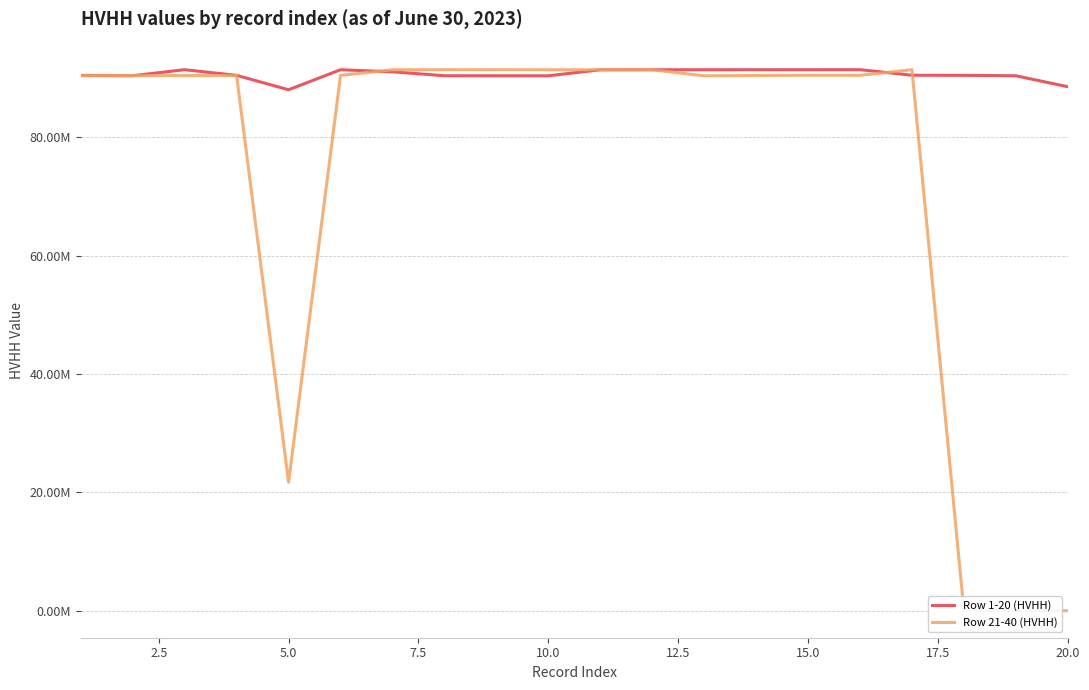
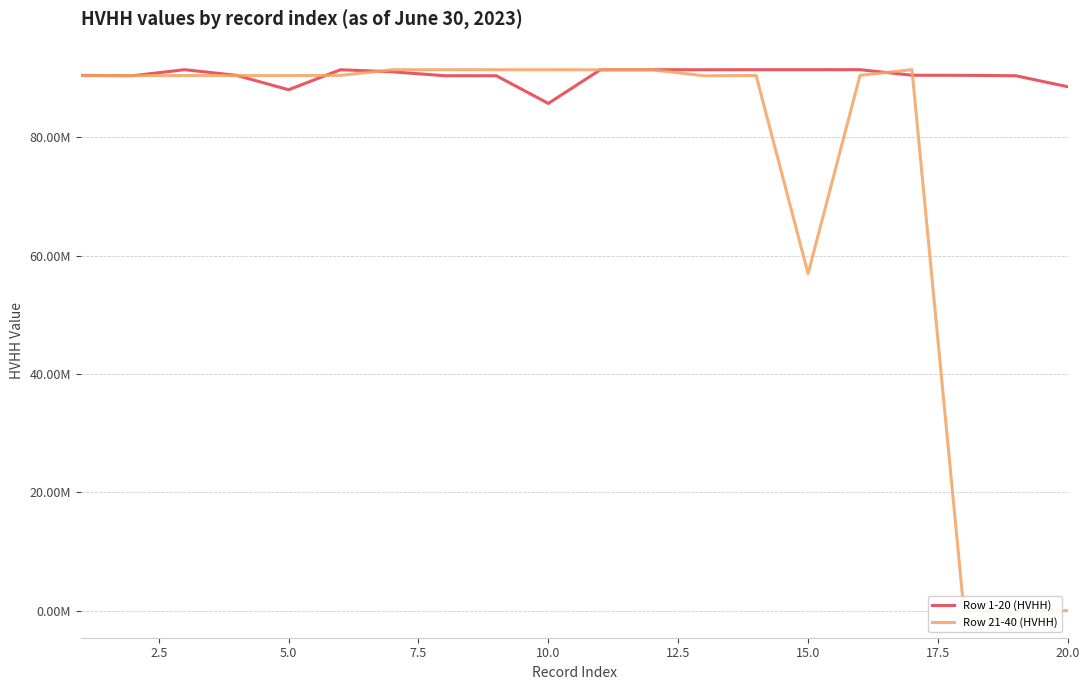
  {
    "Row 1-20 (HVHH)": {
      "5.0": 88000000,
-     "10.0": 90000000,
+     "10.0": 86000000,
      "15.0": 91000000,
      "20.0": 89000000
    },
    "Row 21-40 (HVHH)": {
-     "5.0": 22000000,
+     "5.0": 90000000,
      "10.0": 91000000,
-     "15.0": 90000000,
+     "15.0": 57000000,
      "20.0": 0
    }
  }
